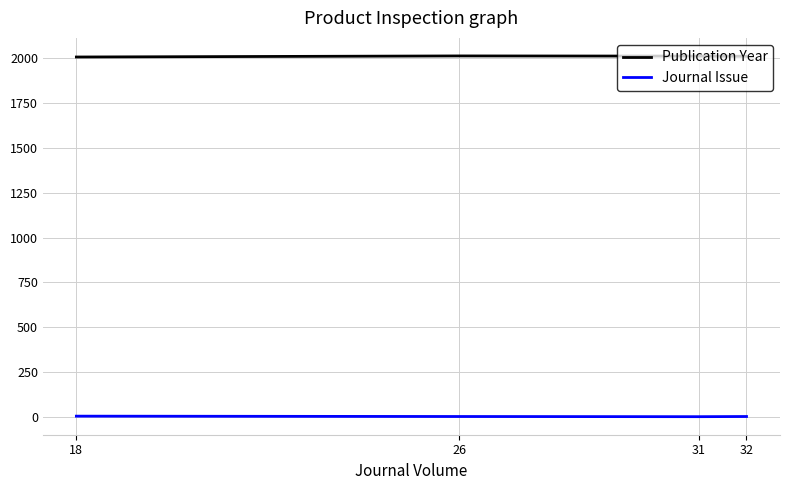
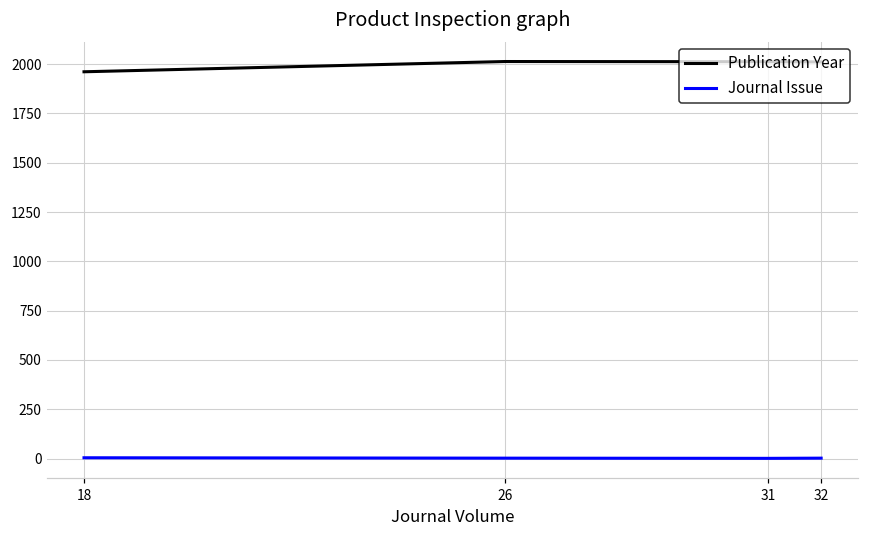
  {
    "Publication Year": {
-     "18": 2010,
+     "18": 1960,
      "26": 2010
    },
    "Journal Issue": {
      "18": 0,
      "26": 0,
      "31": 0,
      "32": 0
    }
  }
